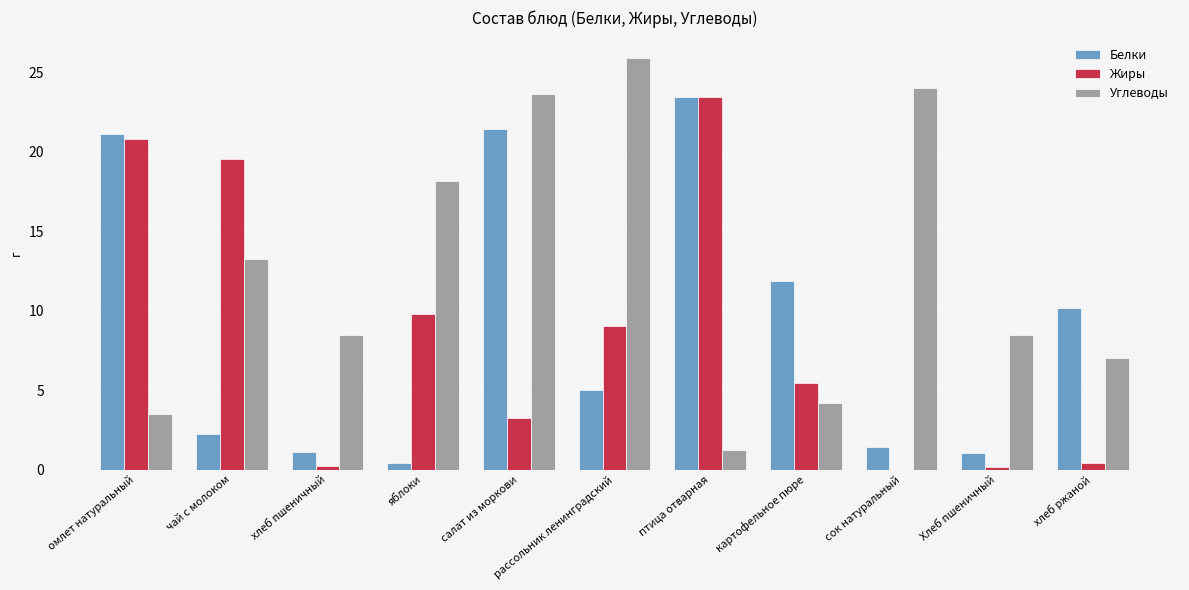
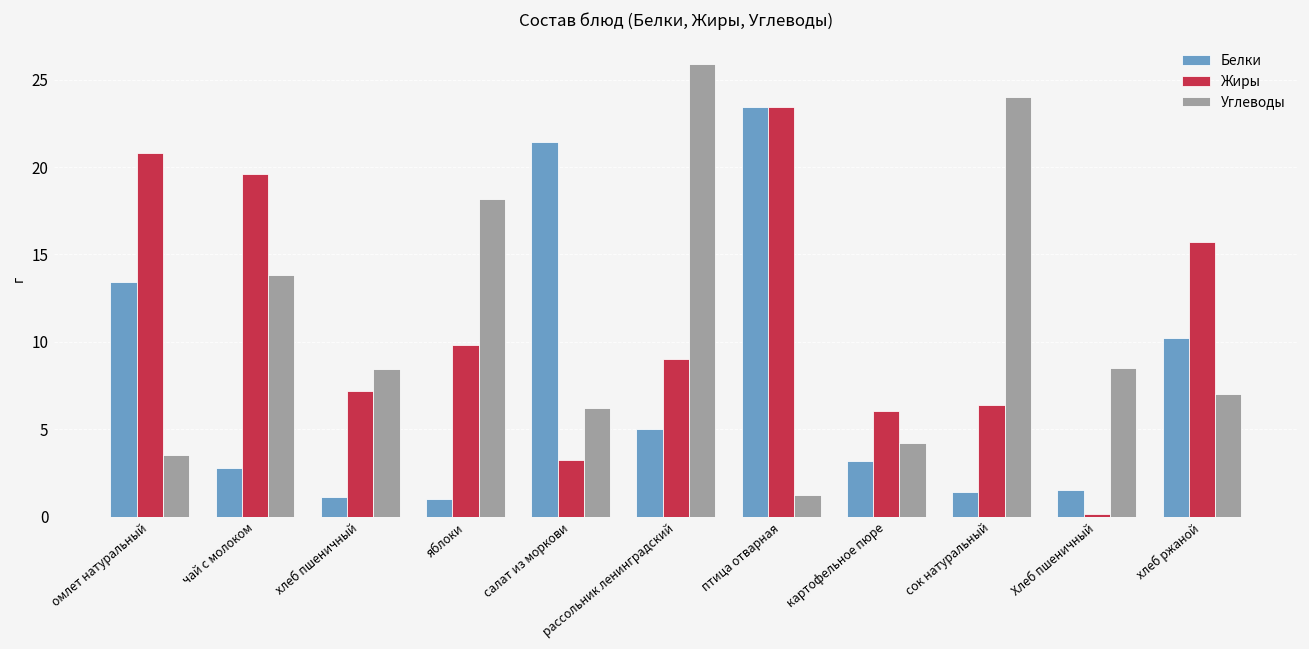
  {
    "Белки": {
-     "омлет натуральный": 21.1,
-     "чай с молоком": 2.2,
+     "омлет натуральный": 13.4,
+     "чай с молоком": 2.8,
      "хлеб пшеничный": 1.1,
-     "яблоки": 0.4,
+     "яблоки": 1.0,
      "салат из моркови": 21.4,
      "рассольник ленинградский": 5.0,
      "птица отварная": 23.4,
-     "картофельное пюре": 11.9,
+     "картофельное пюре": 3.2,
      "сок натуральный": 1.4,
-     "Хлеб пшеничный": 1.0,
+     "Хлеб пшеничный": 1.5,
      "хлеб ржаной": 10.2
    },
    "Жиры": {
      "омлет натуральный": 20.8,
      "чай с молоком": 19.6,
-     "хлеб пшеничный": 0.2,
+     "хлеб пшеничный": 7.2,
      "яблоки": 9.8,
      "салат из моркови": 3.2,
      "рассольник ленинградский": 9.0,
      "птица отварная": 23.4,
-     "картофельное пюре": 5.5,
-     "сок натуральный": 0.0,
+     "картофельное пюре": 6.1,
+     "сок натуральный": 6.4,
      "Хлеб пшеничный": 0.2,
-     "хлеб ржаной": 0.4
+     "хлеб ржаной": 15.7
    },
    "Углеводы": {
      "омлет натуральный": 3.5,
-     "чай с молоком": 13.3,
+     "чай с молоком": 13.9,
      "хлеб пшеничный": 8.5,
      "яблоки": 18.2,
-     "салат из моркови": 23.6,
+     "салат из моркови": 6.2,
      "рассольник ленинградский": 25.9,
      "птица отварная": 1.3,
      "картофельное пюре": 4.2,
      "сок натуральный": 24.0,
      "Хлеб пшеничный": 8.5,
      "хлеб ржаной": 7.0
    }
  }
